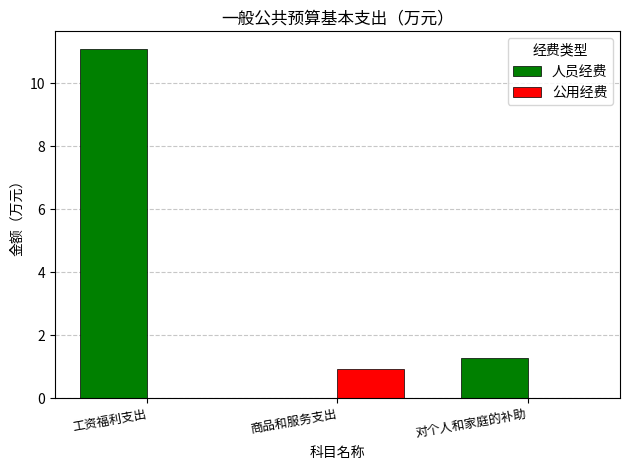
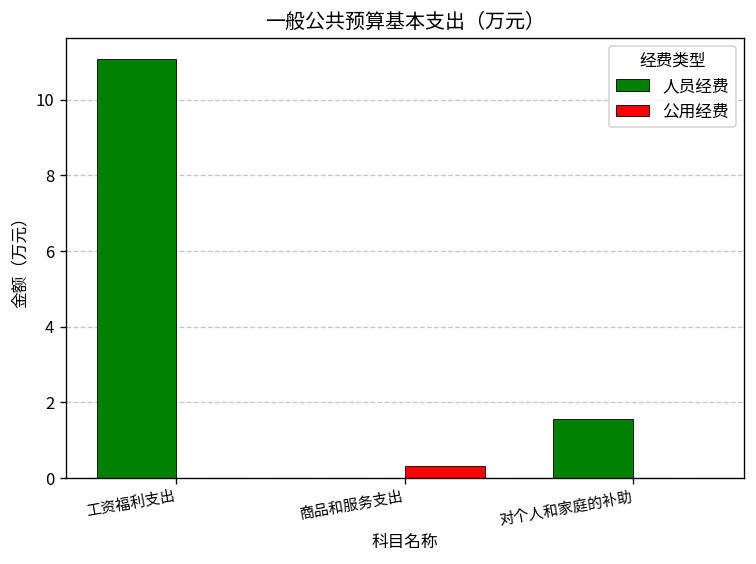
  {
    "人员经费": {
      "工资福利支出": 11.1,
      "商品和服务支出": 0.0,
-     "对个人和家庭的补助": 1.3
+     "对个人和家庭的补助": 1.6
    },
    "公用经费": {
      "工资福利支出": 0.0,
-     "商品和服务支出": 0.9,
+     "商品和服务支出": 0.3,
      "对个人和家庭的补助": 0.0
    }
  }
